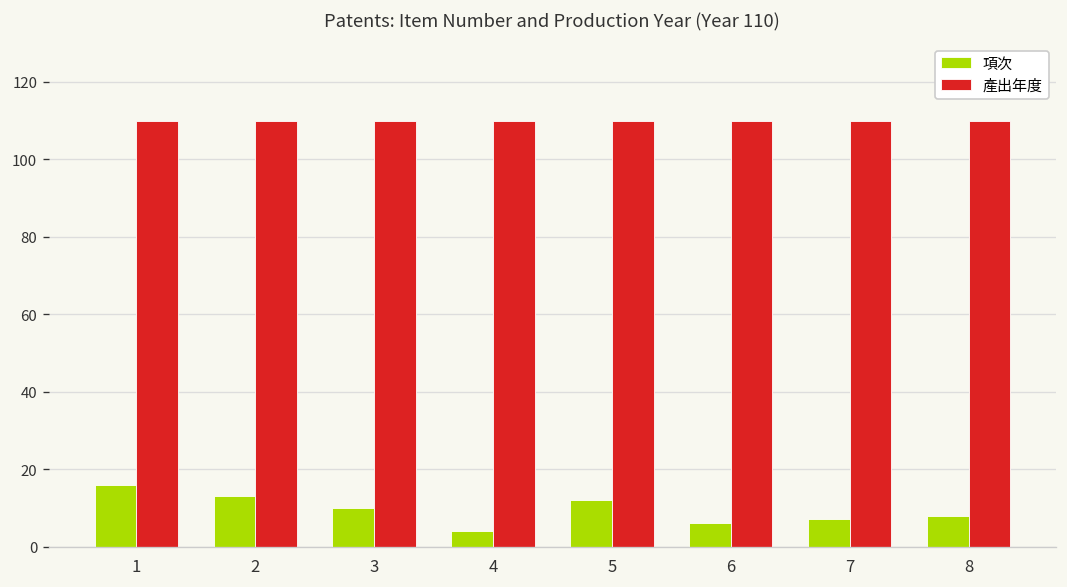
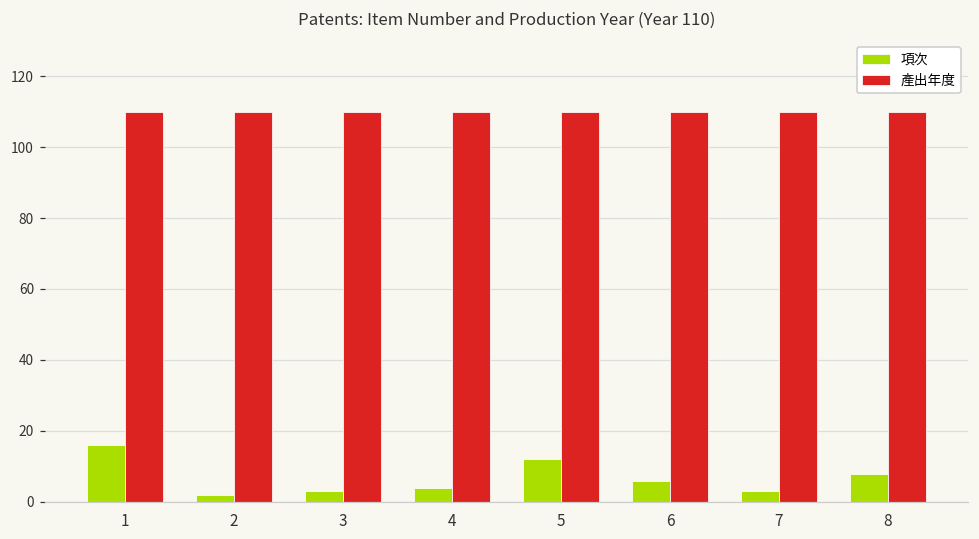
  {
    "項次": {
      "1": 16,
-     "2": 13,
-     "3": 10,
+     "2": 2,
+     "3": 3,
      "4": 4,
      "5": 12,
      "6": 6,
-     "7": 7,
+     "7": 3,
      "8": 8
    },
    "產出年度": {
      "1": 110,
      "2": 110,
      "3": 110,
      "4": 110,
      "5": 110,
      "6": 110,
      "7": 110,
      "8": 110
    }
  }
